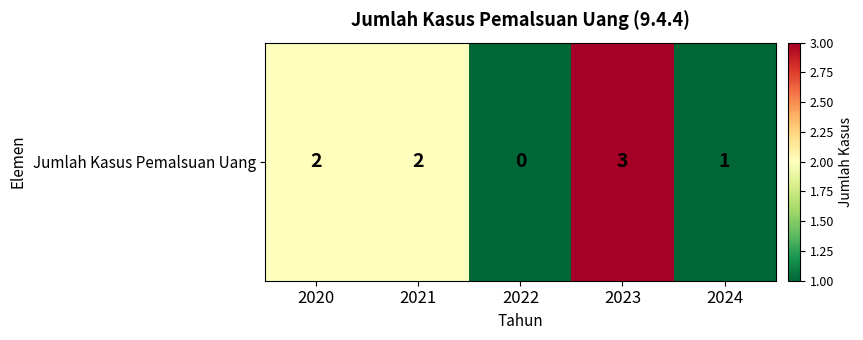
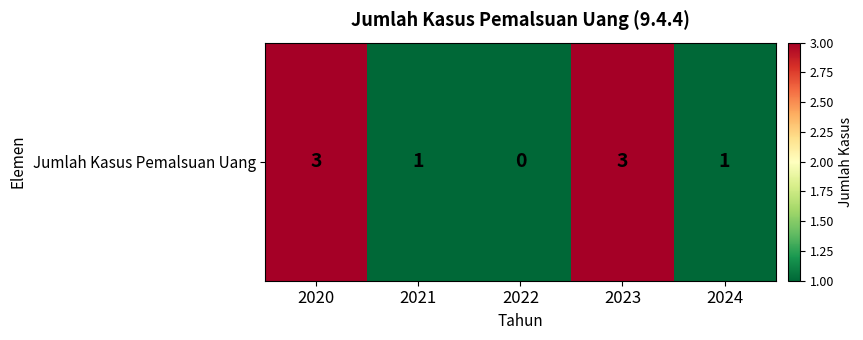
  {
    "Jumlah Kasus Pemalsuan Uang": {
-     "2020": 2,
-     "2021": 2,
+     "2020": 3,
+     "2021": 1,
      "2022": 0,
      "2023": 3,
      "2024": 1
    }
  }
